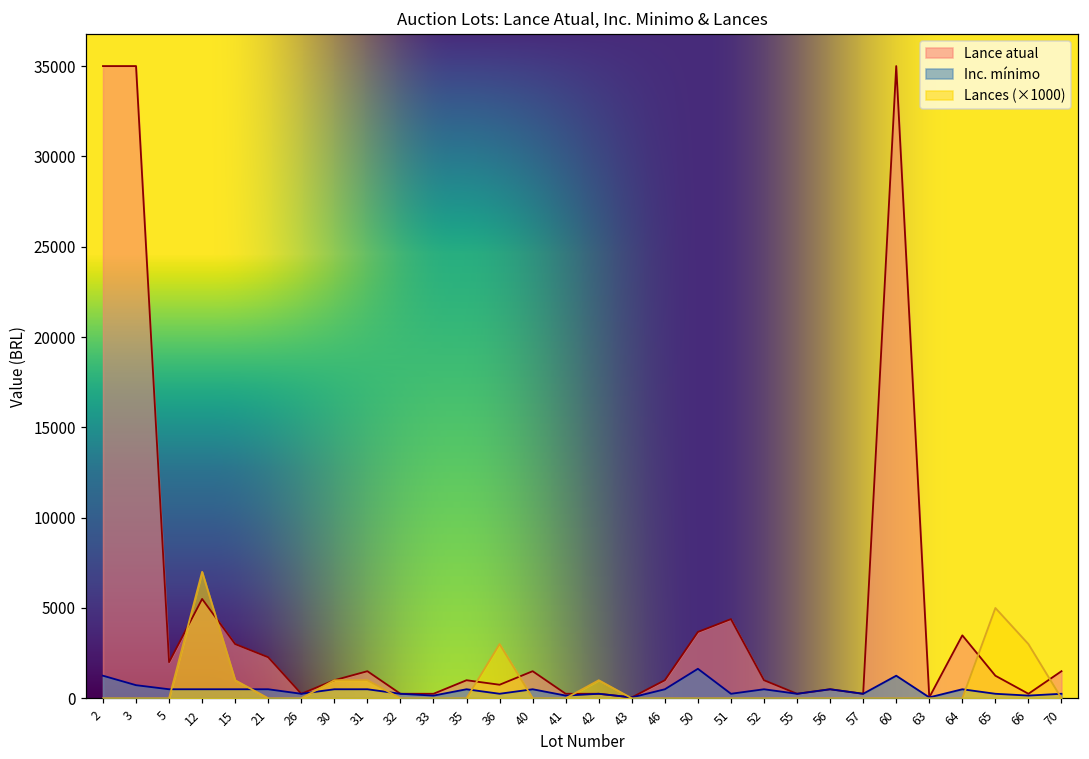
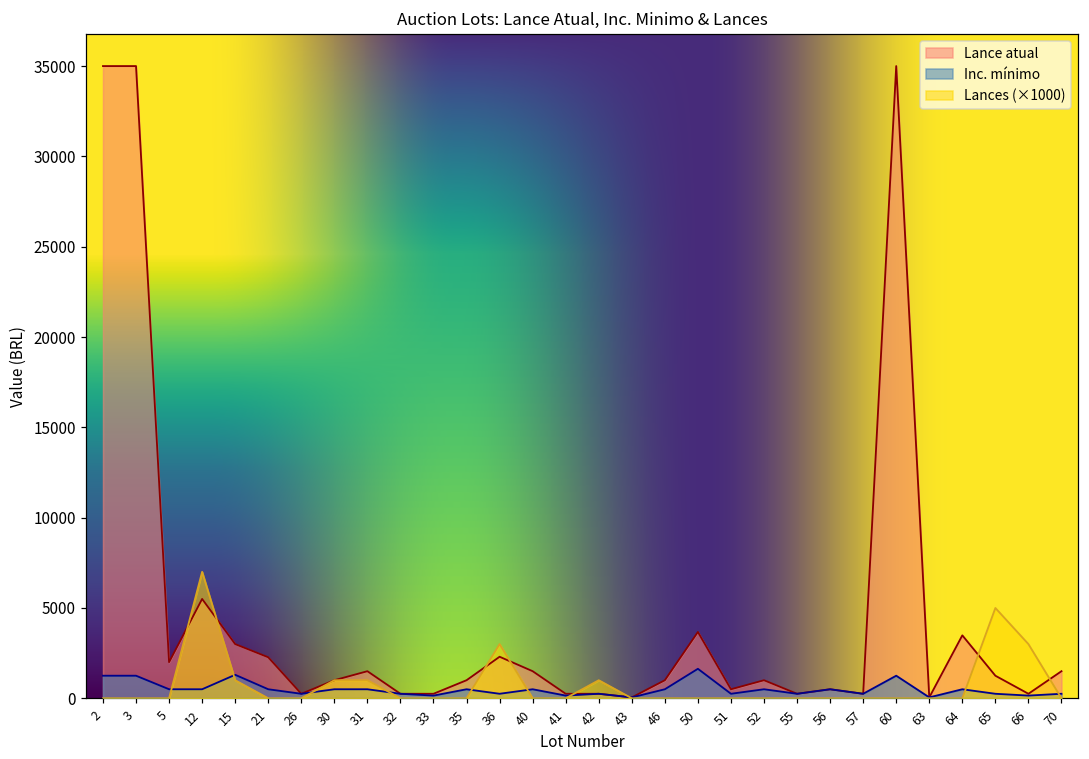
  {
    "Lance atual": {
      "2": 35000,
      "3": 35000,
      "5": 2000,
      "12": 5500,
      "15": 3000,
      "21": 2300,
      "31": 1500,
      "35": 1000,
-     "36": 800,
+     "36": 2300,
      "40": 1500,
      "46": 1000,
      "50": 3700,
-     "51": 4400,
+     "51": 500,
      "52": 1000,
      "60": 35000,
      "64": 3500,
      "65": 1300,
      "70": 1500
    },
    "Inc. mínimo": {
      "2": 1300,
-     "3": 700,
+     "3": 1300,
      "5": 500,
      "12": 500,
-     "15": 500,
+     "15": 1300,
      "21": 500,
      "30": 500,
      "31": 500,
      "35": 500,
      "36": 300,
      "40": 500,
      "46": 500,
      "50": 1600,
      "51": 300,
      "52": 500,
      "60": 1300,
      "64": 500,
      "65": 300,
      "70": 300
    },
    "Lances (×1000)": {
      "2": 0,
      "3": 0,
      "5": 0,
      "12": 7000,
      "15": 1000,
      "21": 0,
      "26": 0,
      "31": 1000,
      "32": 0,
      "35": 0,
      "36": 3000,
      "40": 0,
      "42": 1000,
      "46": 0,
      "50": 0,
      "51": 0,
      "52": 0,
      "55": 0,
      "56": 0,
      "57": 0,
      "60": 0,
      "64": 0,
      "65": 5000,
      "66": 3000,
      "70": 0
    }
  }
